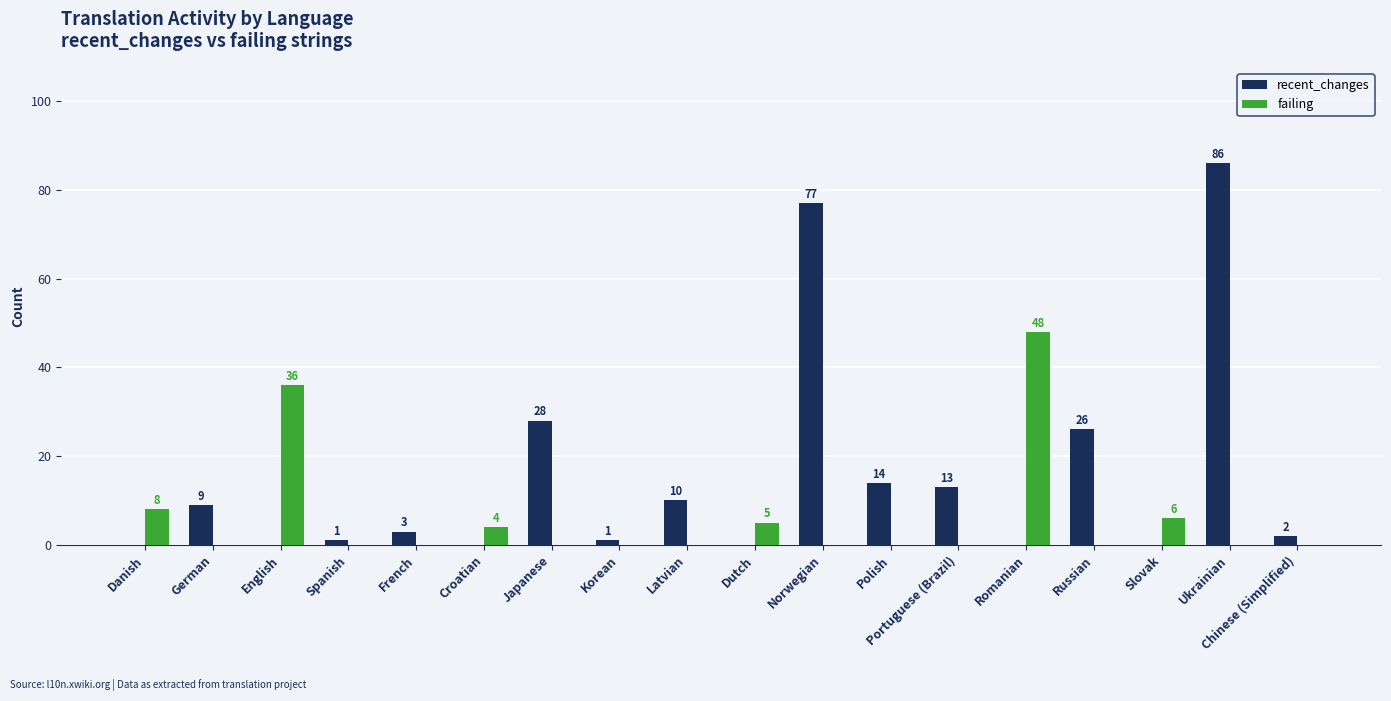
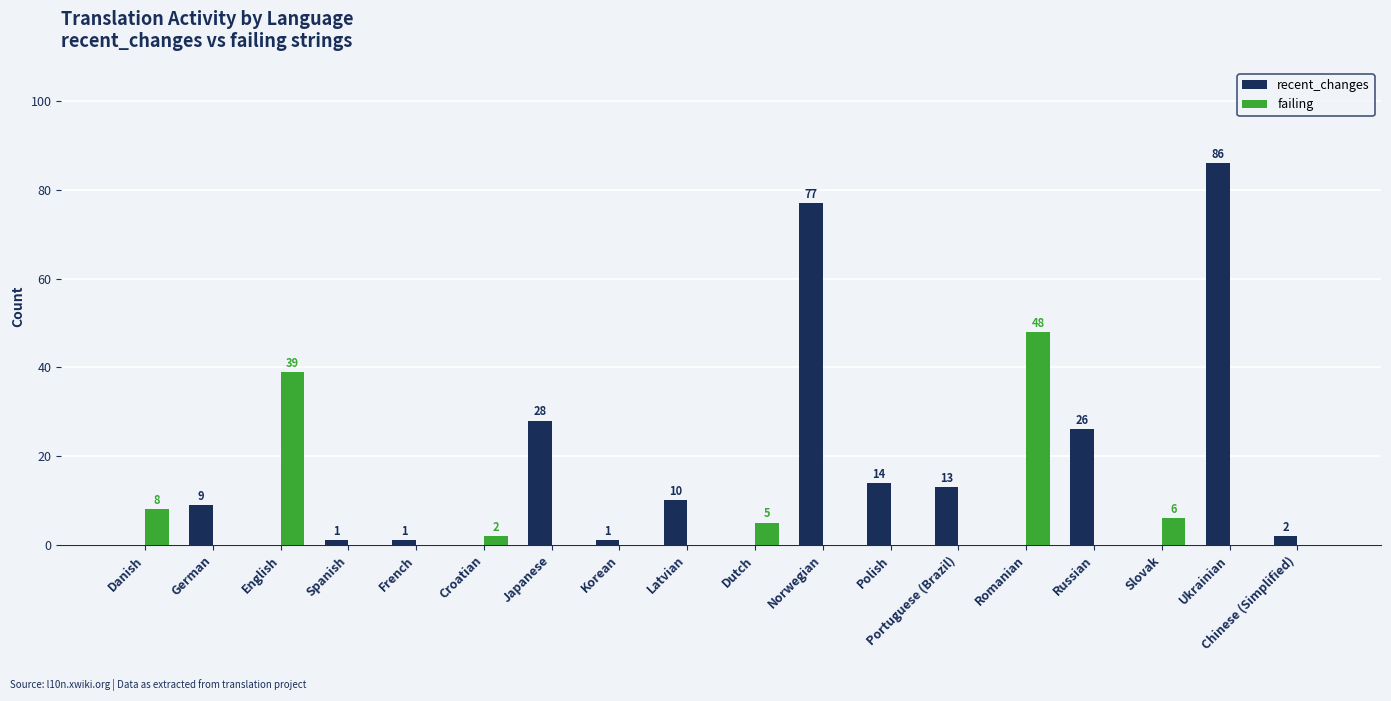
  {
    "recent_changes": {
      "German": 9,
      "Spanish": 1,
-     "French": 3,
+     "French": 1,
      "Japanese": 28,
      "Korean": 1,
      "Latvian": 10,
      "Norwegian": 77,
      "Polish": 14,
      "Portuguese (Brazil)": 13,
      "Russian": 26,
      "Ukrainian": 86,
      "Chinese (Simplified)": 2
    },
    "failing": {
      "Danish": 8,
-     "English": 36,
-     "Croatian": 4,
+     "English": 39,
+     "Croatian": 2,
      "Dutch": 5,
      "Romanian": 48,
      "Slovak": 6
    }
  }
